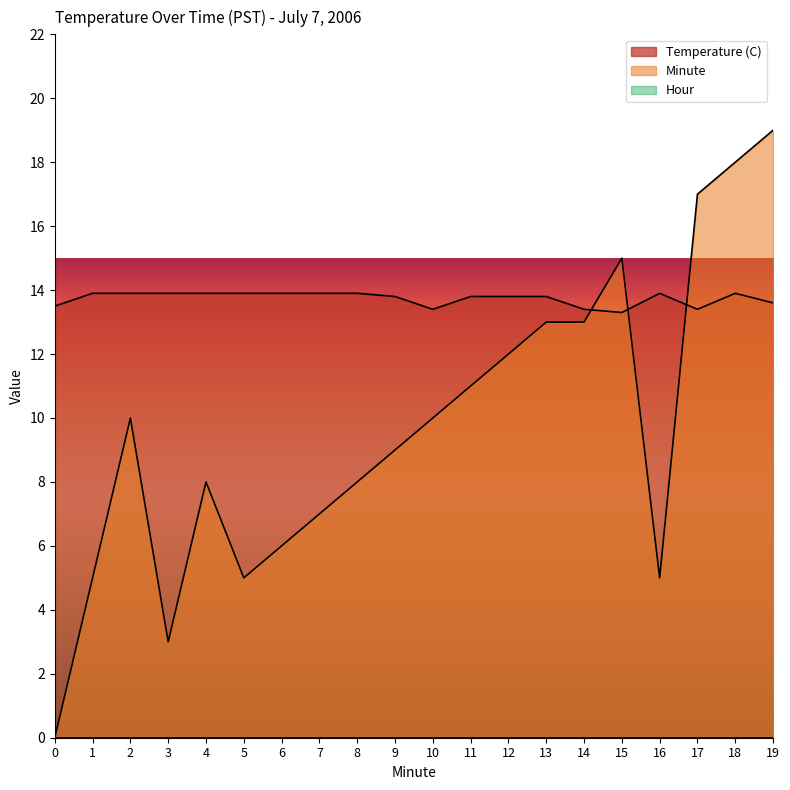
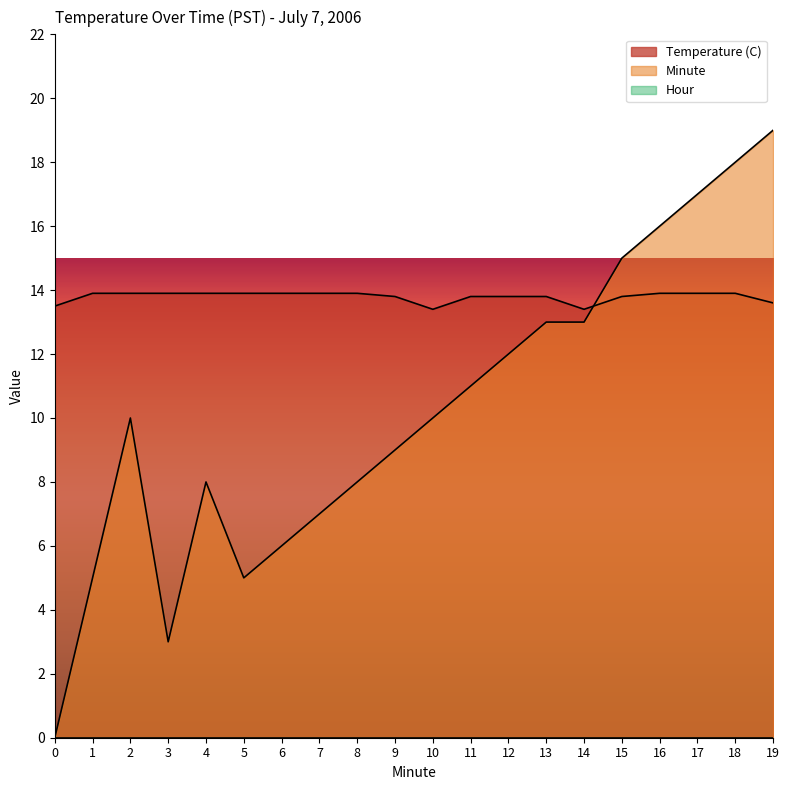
  {
    "Temperature (C)": {
      "0": 13.5,
      "1": 13.9,
      "2": 13.9,
      "3": 13.9,
      "4": 13.9,
      "5": 13.9,
      "6": 13.9,
      "7": 13.9,
      "8": 13.9,
      "9": 13.8,
      "10": 13.4,
      "11": 13.8,
      "12": 13.8,
      "13": 13.8,
      "14": 13.4,
-     "15": 13.3,
+     "15": 13.8,
      "16": 13.9,
-     "17": 13.4,
+     "17": 13.9,
      "18": 13.9,
      "19": 13.6
    },
    "Minute": {
      "1": 5,
      "2": 10,
      "3": 3,
      "4": 8,
      "5": 5,
      "6": 6,
      "7": 7,
      "8": 8,
      "9": 9,
      "10": 10,
      "11": 11,
      "12": 12,
      "13": 13,
      "14": 13,
      "15": 15,
-     "16": 5,
+     "16": 16,
      "17": 17,
      "18": 18,
      "19": 19
    },
    "Hour": {
      "1": 0.0,
      "2": 0.0,
      "3": 0.0,
      "4": 0.0,
      "5": 0.0,
      "6": 0.0,
      "7": 0.0,
      "8": 0.0,
      "9": 0.0,
      "10": 0.0,
      "11": 0.0,
      "12": 0.0,
      "13": 0.0,
      "14": 0.0,
      "15": 0.0,
      "16": 0.0,
      "17": 0.0,
      "18": 0.0,
      "19": 0.0
    }
  }
